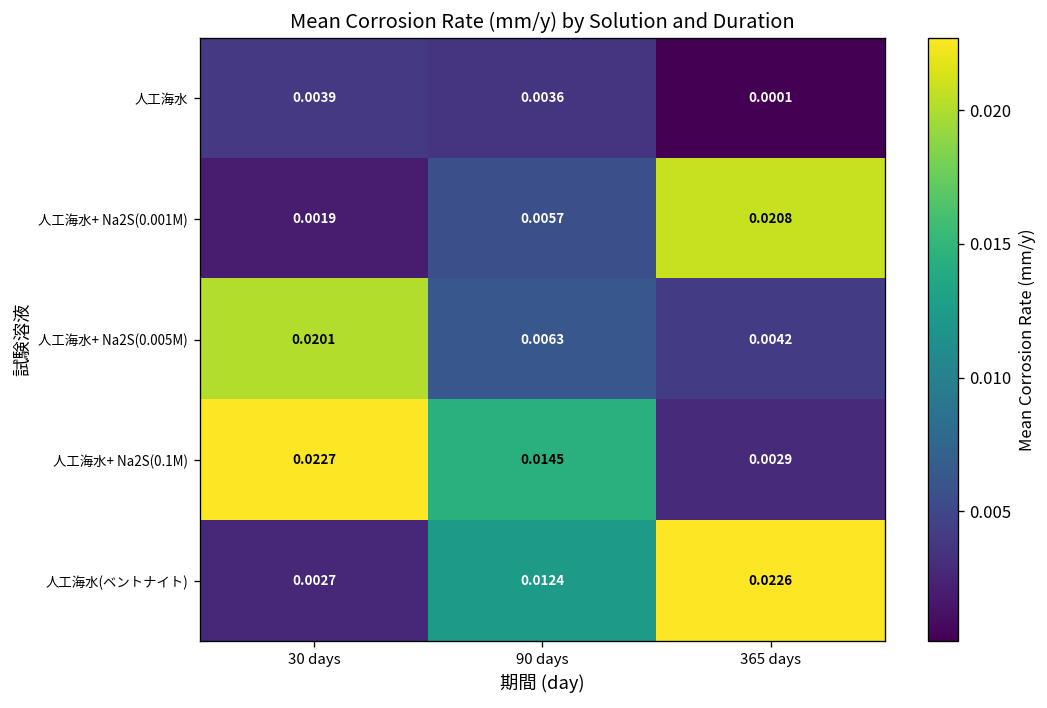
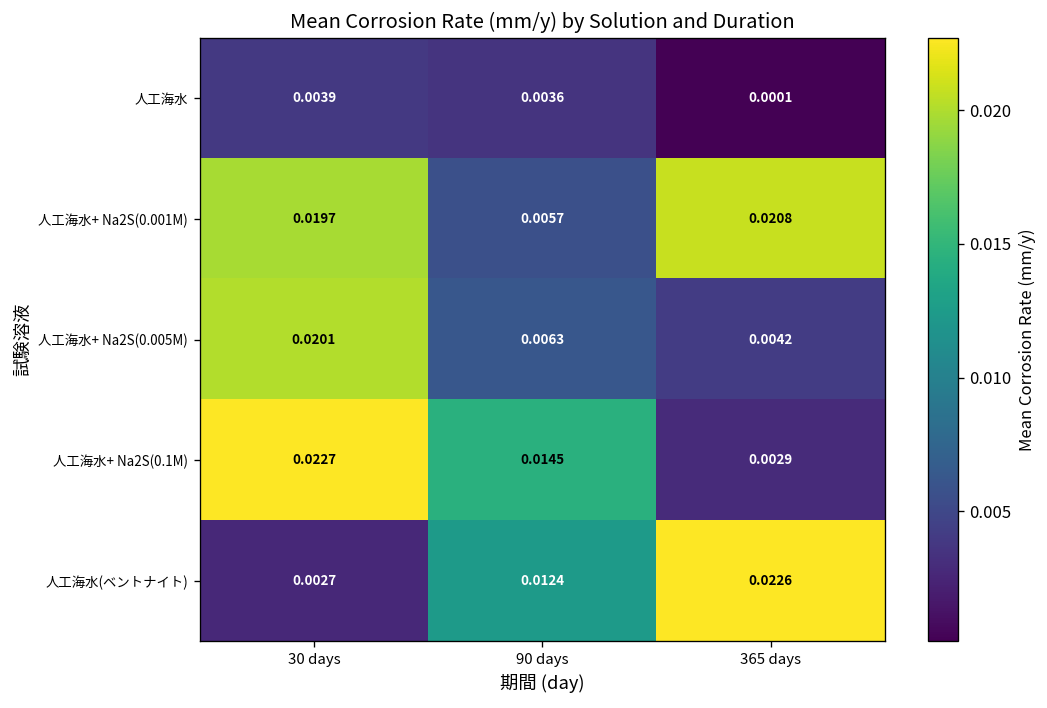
  {
    "人工海水": {
      "30 days": 0.0039,
      "90 days": 0.0036,
      "365 days": 0.0001
    },
    "人工海水+ Na2S(0.001M)": {
-     "30 days": 0.0019,
+     "30 days": 0.0197,
      "90 days": 0.0057,
      "365 days": 0.0208
    },
    "人工海水+ Na2S(0.005M)": {
      "30 days": 0.0201,
      "90 days": 0.0063,
      "365 days": 0.0042
    },
    "人工海水+ Na2S(0.1M)": {
      "30 days": 0.0227,
      "90 days": 0.0145,
      "365 days": 0.0029
    },
    "人工海水(ベントナイト)": {
      "30 days": 0.0027,
      "90 days": 0.0124,
      "365 days": 0.0226
    }
  }
